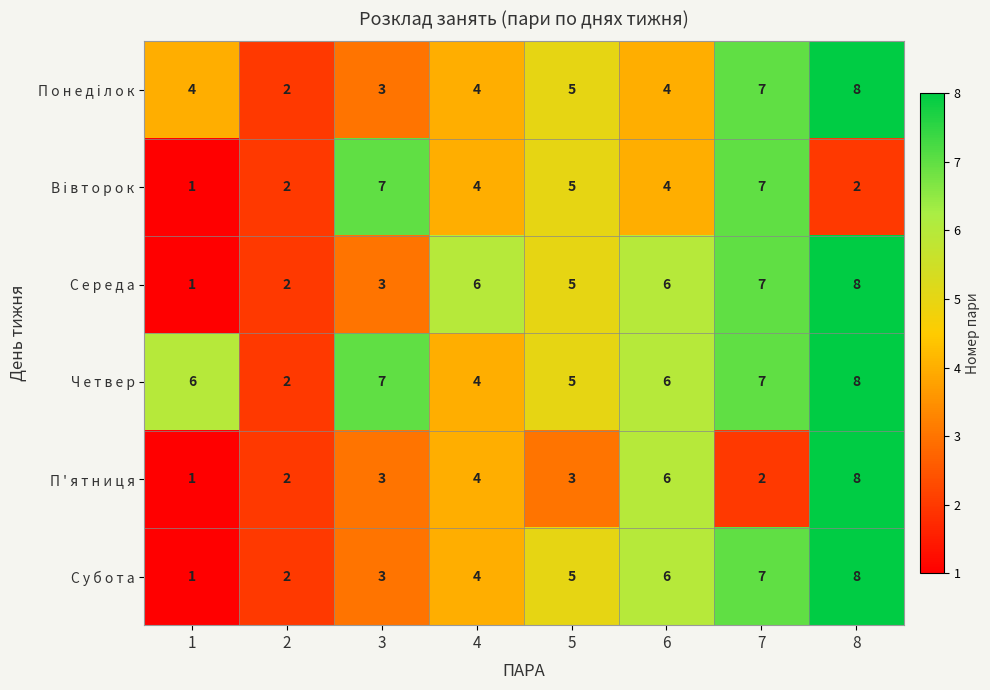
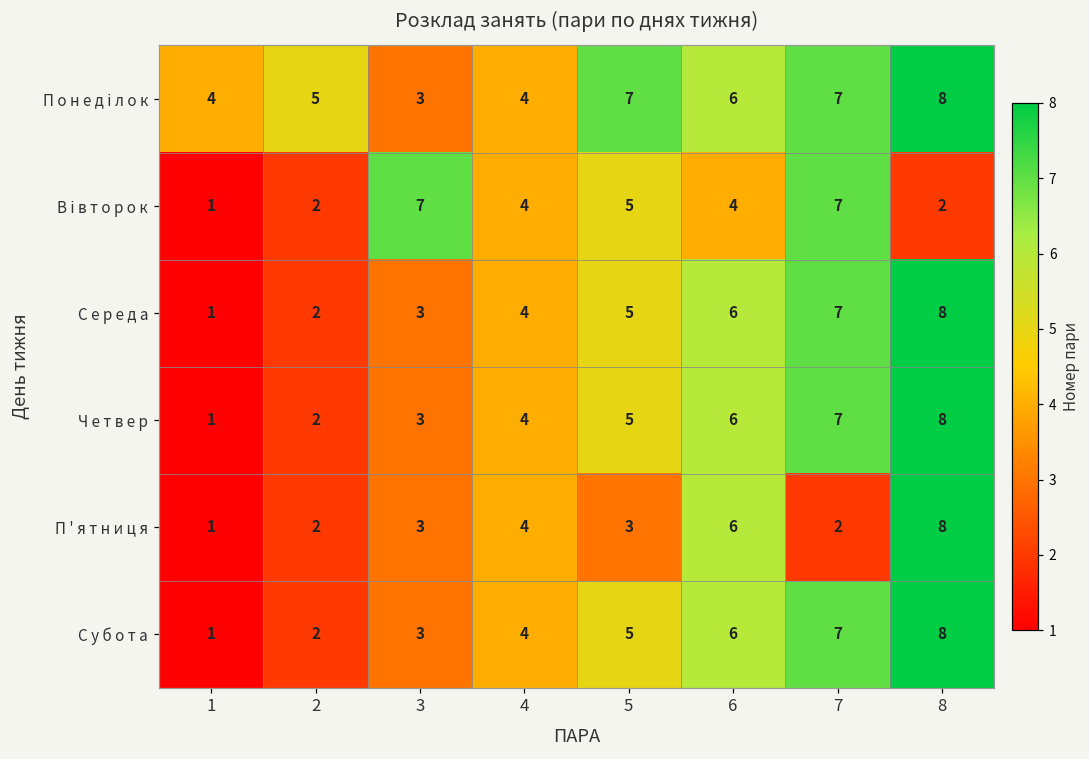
  {
    "П о н е д і л о к": {
      "1": 4,
-     "2": 2,
+     "2": 5,
      "3": 3,
      "4": 4,
-     "5": 5,
-     "6": 4,
+     "5": 7,
+     "6": 6,
      "7": 7,
      "8": 8
    },
    "В і в т о р о к": {
      "1": 1,
      "2": 2,
      "3": 7,
      "4": 4,
      "5": 5,
      "6": 4,
      "7": 7,
      "8": 2
    },
    "С е р е д а": {
      "1": 1,
      "2": 2,
      "3": 3,
-     "4": 6,
+     "4": 4,
      "5": 5,
      "6": 6,
      "7": 7,
      "8": 8
    },
    "Ч е т в е р": {
-     "1": 6,
+     "1": 1,
      "2": 2,
-     "3": 7,
+     "3": 3,
      "4": 4,
      "5": 5,
      "6": 6,
      "7": 7,
      "8": 8
    },
    "П ' я т н и ц я": {
      "1": 1,
      "2": 2,
      "3": 3,
      "4": 4,
      "5": 3,
      "6": 6,
      "7": 2,
      "8": 8
    },
    "С у б о т а": {
      "1": 1,
      "2": 2,
      "3": 3,
      "4": 4,
      "5": 5,
      "6": 6,
      "7": 7,
      "8": 8
    }
  }
